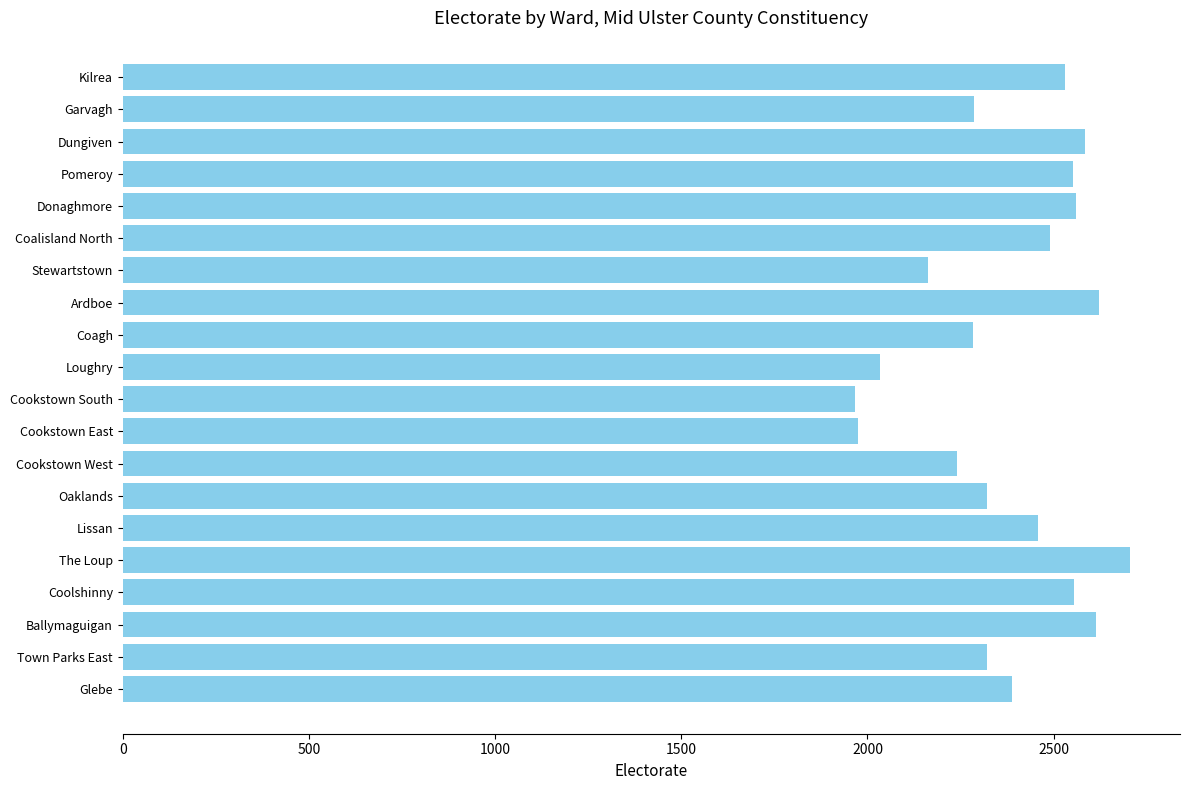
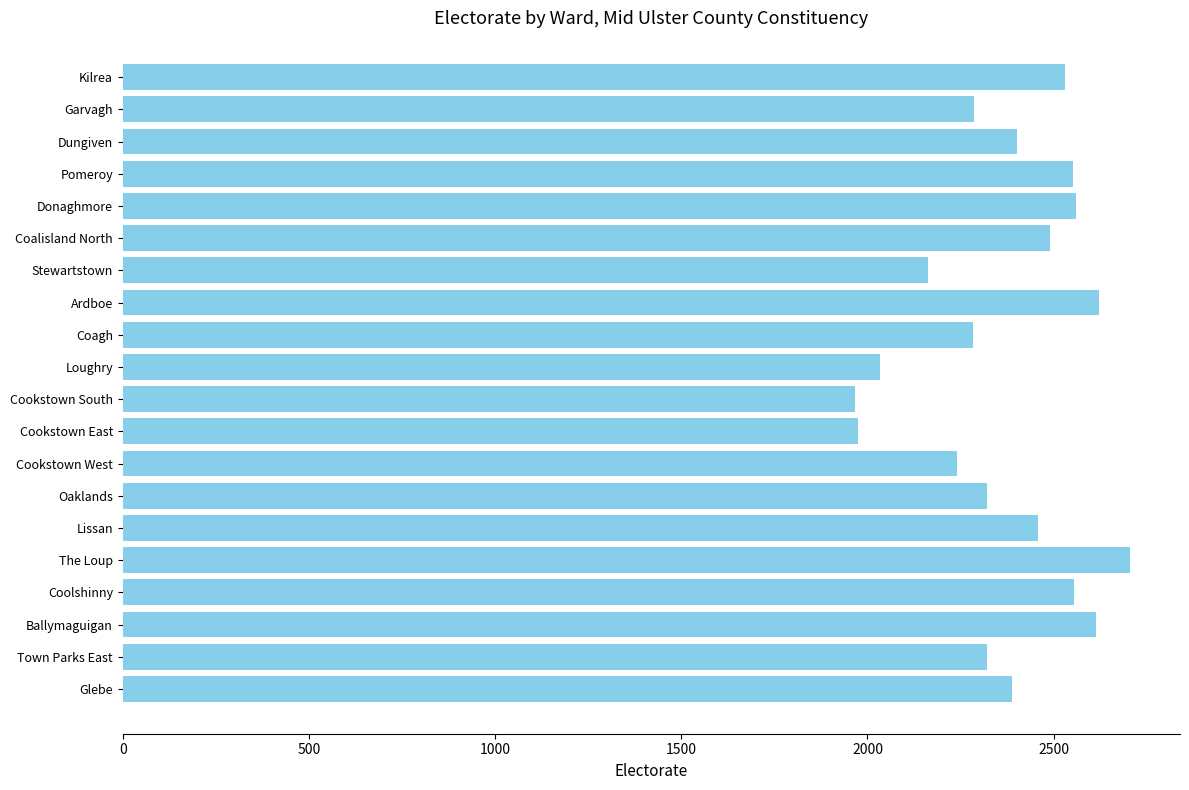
  {
    "Kilrea": 2530,
    "Garvagh": 2290,
-   "Dungiven": 2590,
+   "Dungiven": 2400,
    "Pomeroy": 2550,
    "Donaghmore": 2560,
    "Coalisland North": 2490,
    "Stewartstown": 2160,
    "Ardboe": 2620,
    "Coagh": 2280,
    "Loughry": 2030,
    "Cookstown South": 1970,
    "Cookstown East": 1970,
    "Cookstown West": 2240,
    "Oaklands": 2320,
    "Lissan": 2460,
    "The Loup": 2700,
    "Coolshinny": 2550,
    "Ballymaguigan": 2610,
    "Town Parks East": 2320,
    "Glebe": 2390
  }
